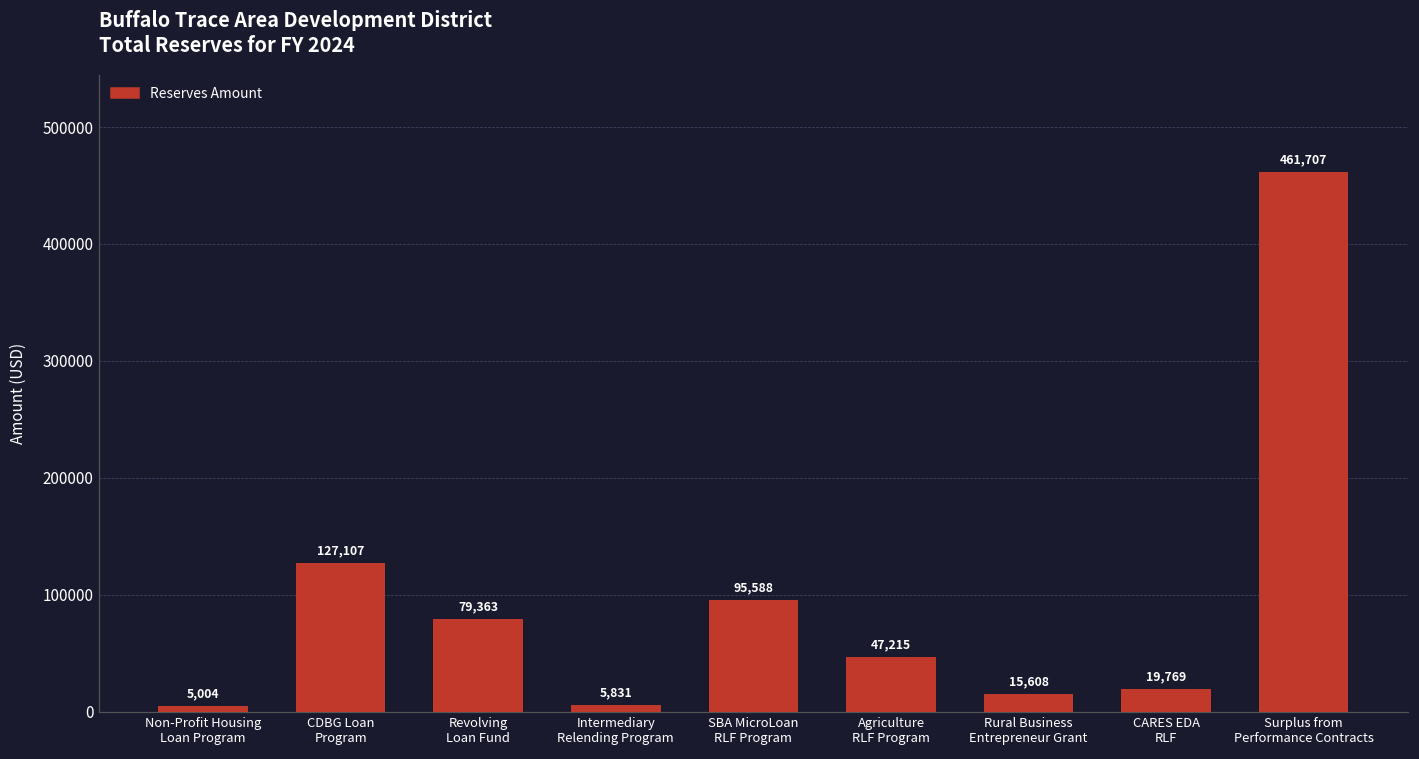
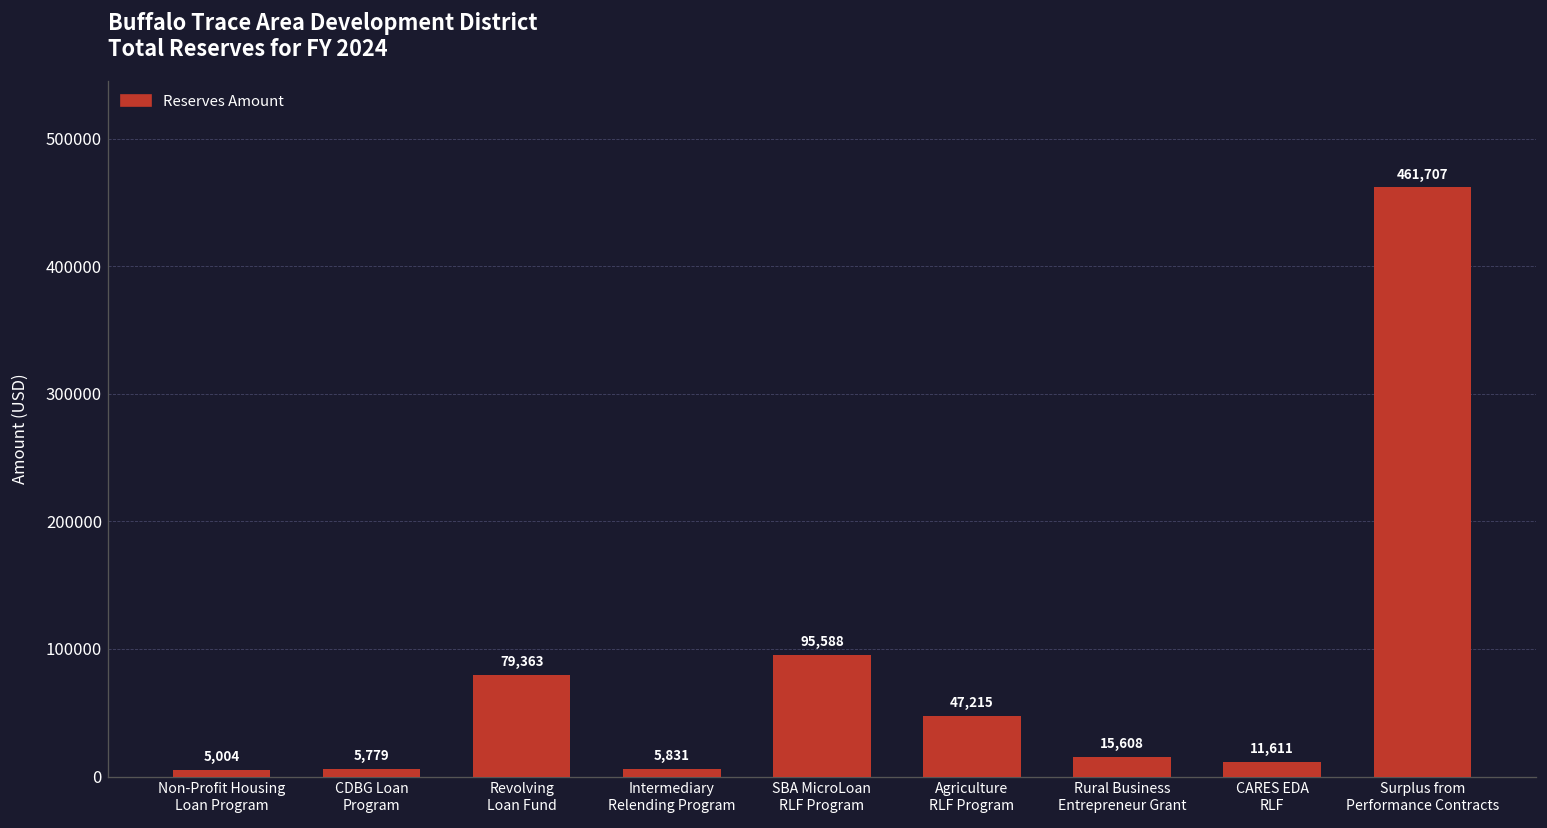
  {
    "Non-Profit Housing Loan Program": "5,004",
-   "CDBG Loan Program": "127,107",
+   "CDBG Loan Program": "5,779",
    "Revolving Loan Fund": "79,363",
    "Intermediary Relending Program": "5,831",
    "SBA MicroLoan RLF Program": "95,588",
    "Agriculture RLF Program": "47,215",
    "Rural Business Entrepreneur Grant": "15,608",
-   "CARES EDA RLF": "19,769",
+   "CARES EDA RLF": "11,611",
    "Surplus from Performance Contracts": "461,707"
  }
